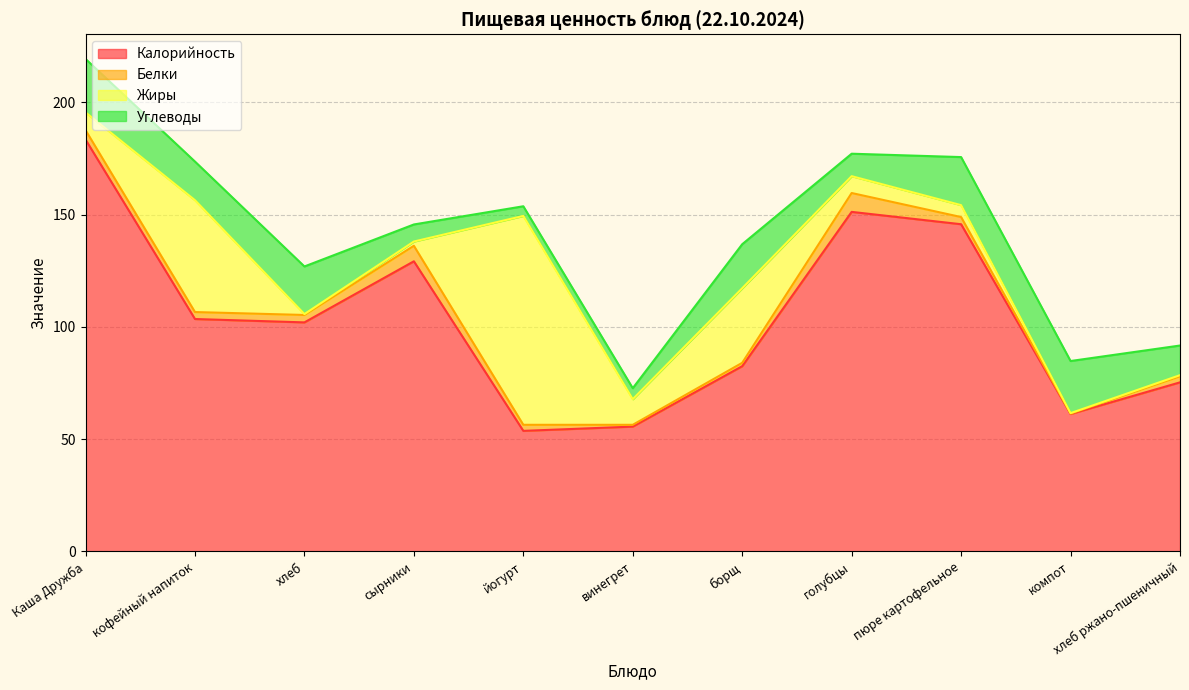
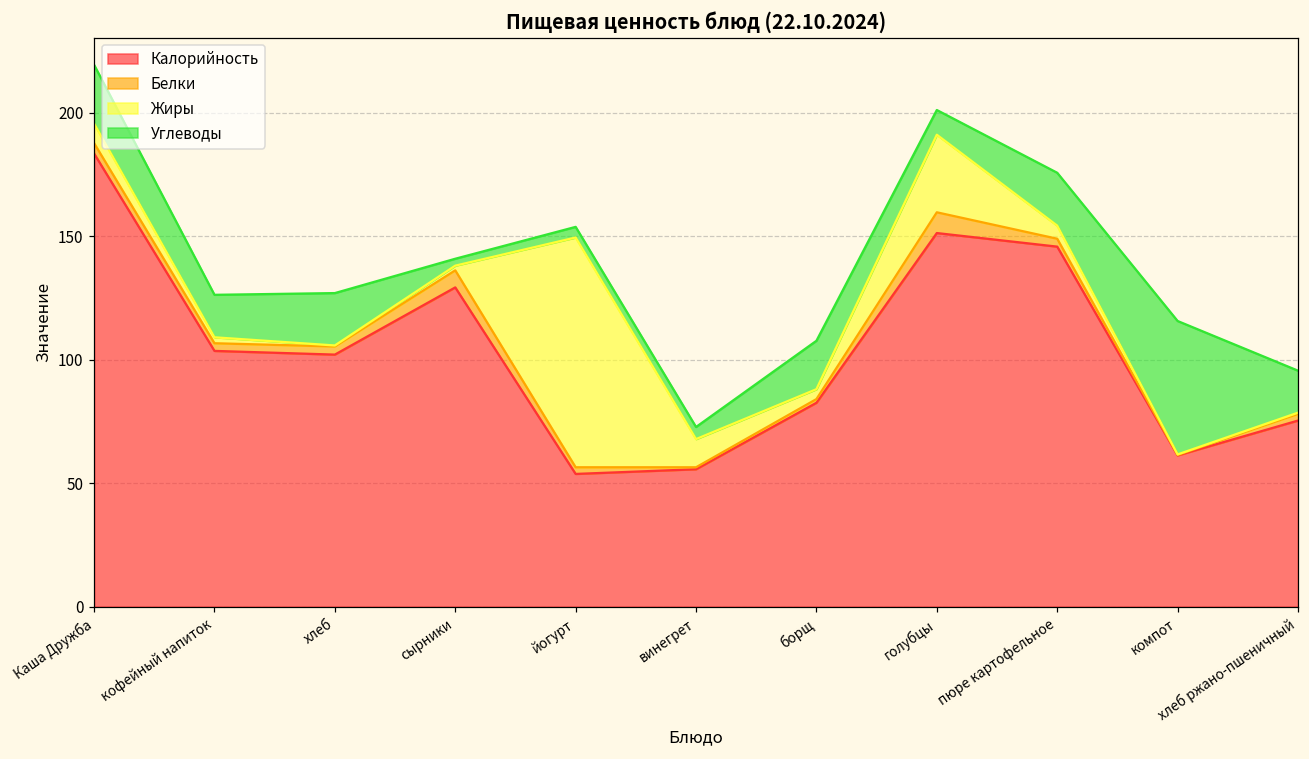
  {
    "Калорийность": {
      "Каша Дружба": 183,
      "кофейный напиток": 104,
      "хлеб": 102,
      "сырники": 129,
      "йогурт": 54,
      "борщ": 83,
      "голубцы": 151,
      "пюре картофельное": 146,
      "хлеб ржано-пшеничный": 75
    },
    "Белки": {
      "Каша Дружба": 4,
      "кофейный напиток": 3,
      "сырники": 7,
      "йогурт": 3,
      "борщ": 2,
      "голубцы": 8,
      "пюре картофельное": 3
    },
    "Жиры": {
      "Каша Дружба": 8,
-     "кофейный напиток": 50,
+     "кофейный напиток": 2,
      "сырники": 2,
      "йогурт": 93,
      "винегрет": 11,
-     "борщ": 33,
-     "голубцы": 8,
+     "борщ": 4,
+     "голубцы": 31,
      "пюре картофельное": 5
    },
    "Углеводы": {
      "Каша Дружба": 24,
      "кофейный напиток": 17,
      "хлеб": 21,
-     "сырники": 8,
+     "сырники": 3,
      "йогурт": 4,
      "винегрет": 5,
      "борщ": 20,
      "голубцы": 10,
      "пюре картофельное": 21,
-     "компот": 23,
-     "хлеб ржано-пшеничный": 13
+     "компот": 54,
+     "хлеб ржано-пшеничный": 17
    }
  }
